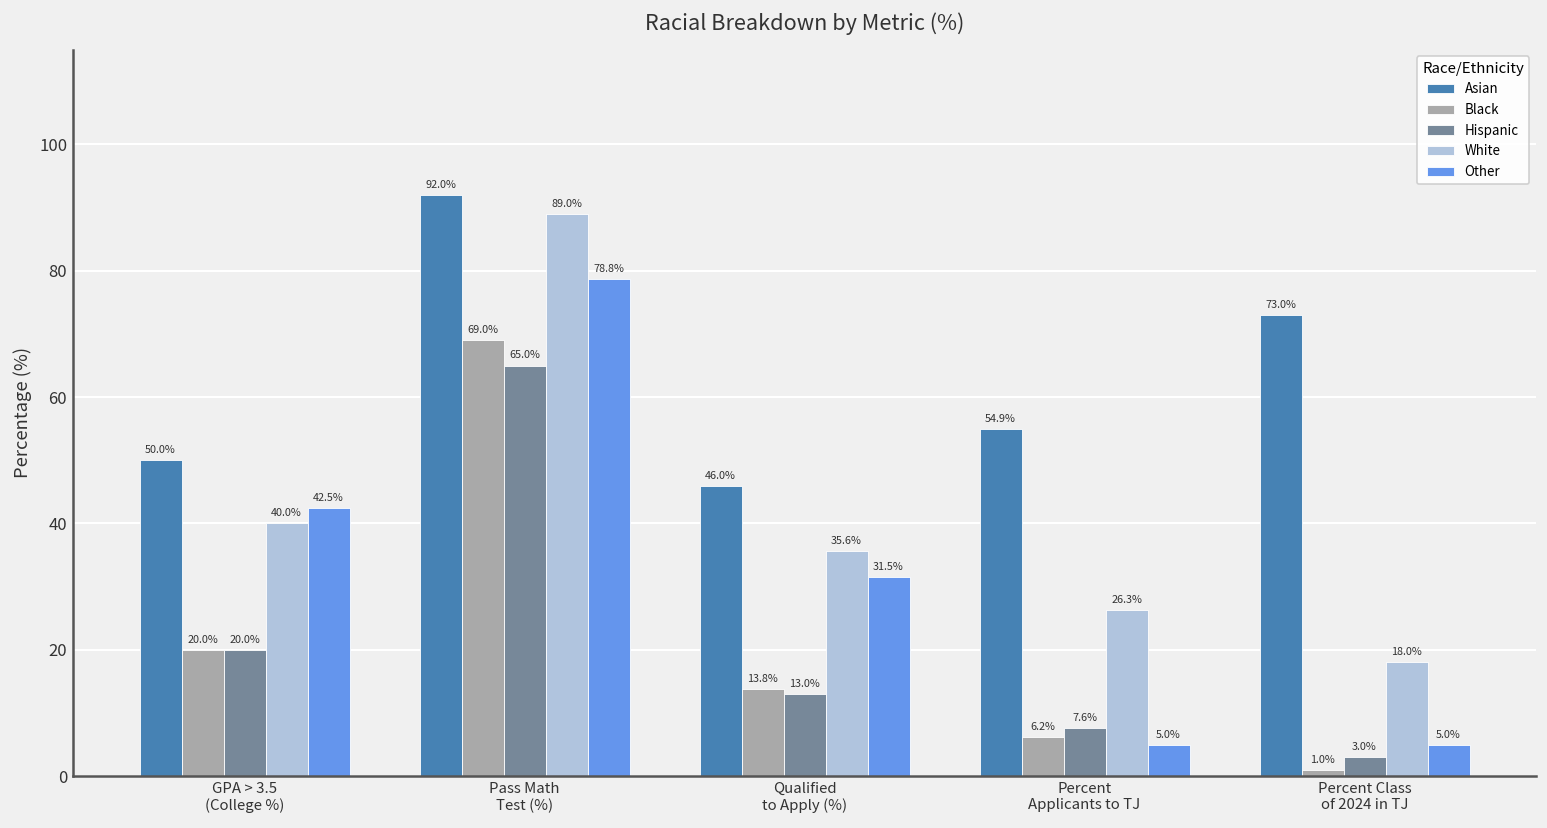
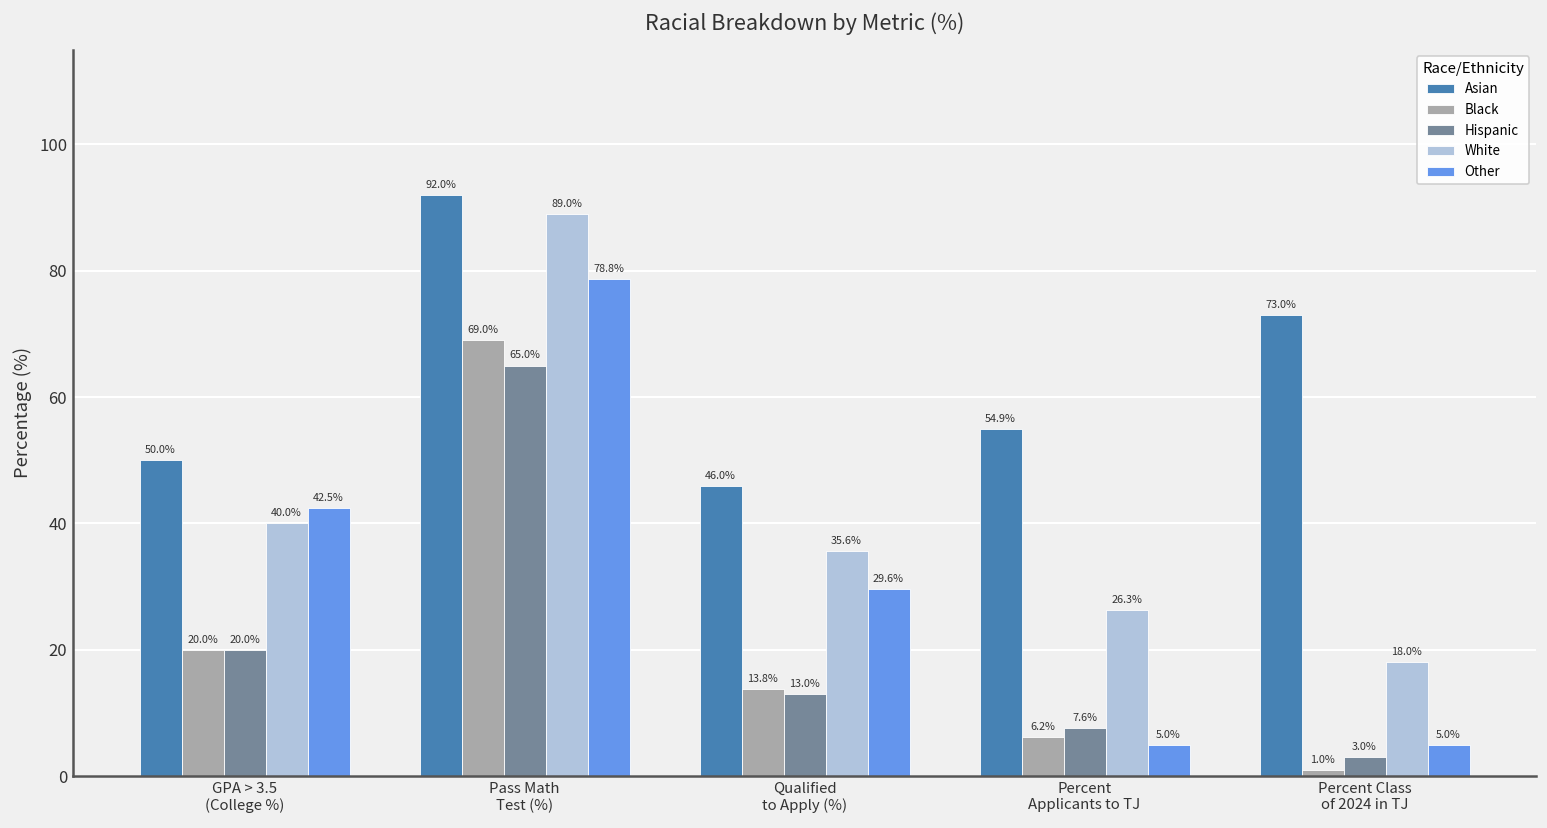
  {
    "Other": {
      "GPA > 3.5 (College %)": "42.5%",
      "Pass Math Test (%)": "78.8%",
-     "Qualified to Apply (%)": "31.5%",
+     "Qualified to Apply (%)": "29.6%",
      "Percent Applicants to TJ": "5.0%",
      "Percent Class of 2024 in TJ": "5.0%"
    }
  }
